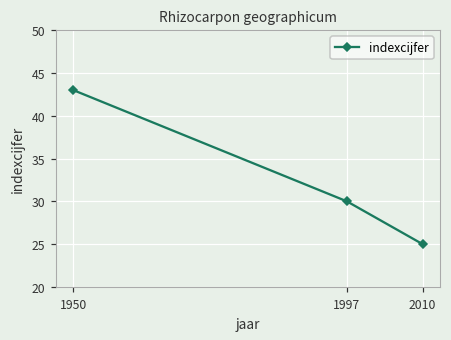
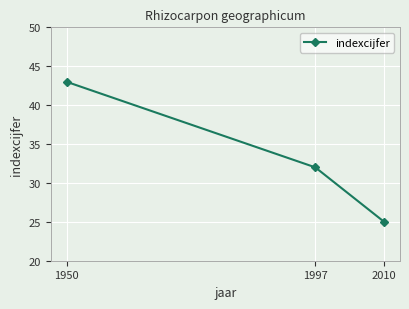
  {
    "1950": 43,
-   "1997": 30,
+   "1997": 32,
    "2010": 25
  }
